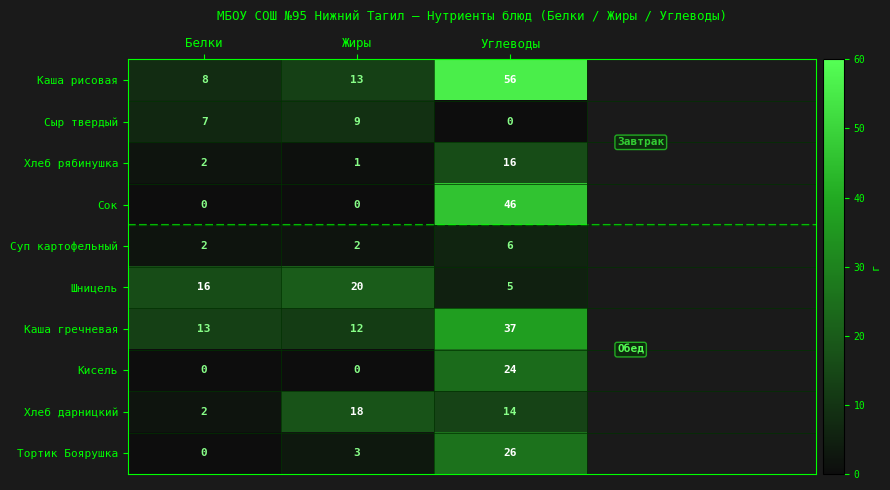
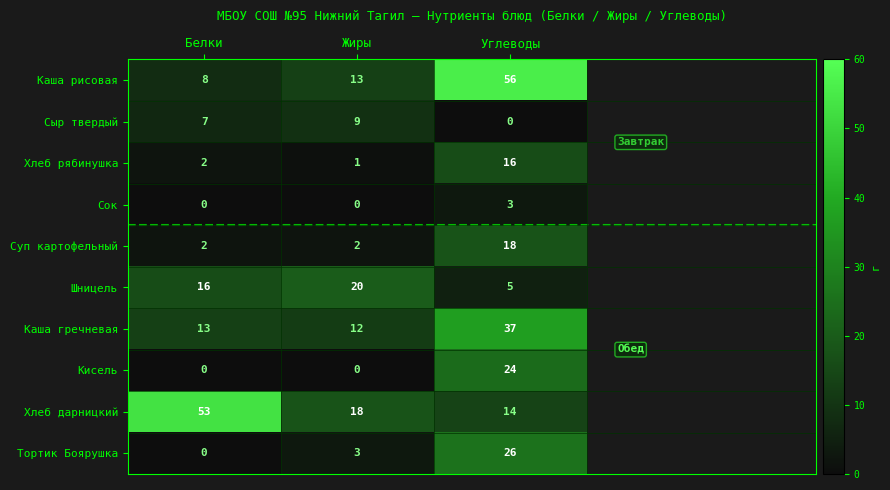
  {
    "Каша рисовая": {
      "Белки": 8,
      "Жиры": 13,
      "Углеводы": 56
    },
    "Сыр твердый": {
      "Белки": 7,
      "Жиры": 9,
      "Углеводы": 0
    },
    "Хлеб рябинушка": {
      "Белки": 2,
      "Жиры": 1,
      "Углеводы": 16
    },
    "Сок": {
      "Белки": 0,
      "Жиры": 0,
-     "Углеводы": 46
+     "Углеводы": 3
    },
    "Суп картофельный": {
      "Белки": 2,
      "Жиры": 2,
-     "Углеводы": 6
+     "Углеводы": 18
    },
    "Шницель": {
      "Белки": 16,
      "Жиры": 20,
      "Углеводы": 5
    },
    "Каша гречневая": {
      "Белки": 13,
      "Жиры": 12,
      "Углеводы": 37
    },
    "Кисель": {
      "Белки": 0,
      "Жиры": 0,
      "Углеводы": 24
    },
    "Хлеб дарницкий": {
-     "Белки": 2,
+     "Белки": 53,
      "Жиры": 18,
      "Углеводы": 14
    },
    "Тортик Боярушка": {
      "Белки": 0,
      "Жиры": 3,
      "Углеводы": 26
    }
  }
